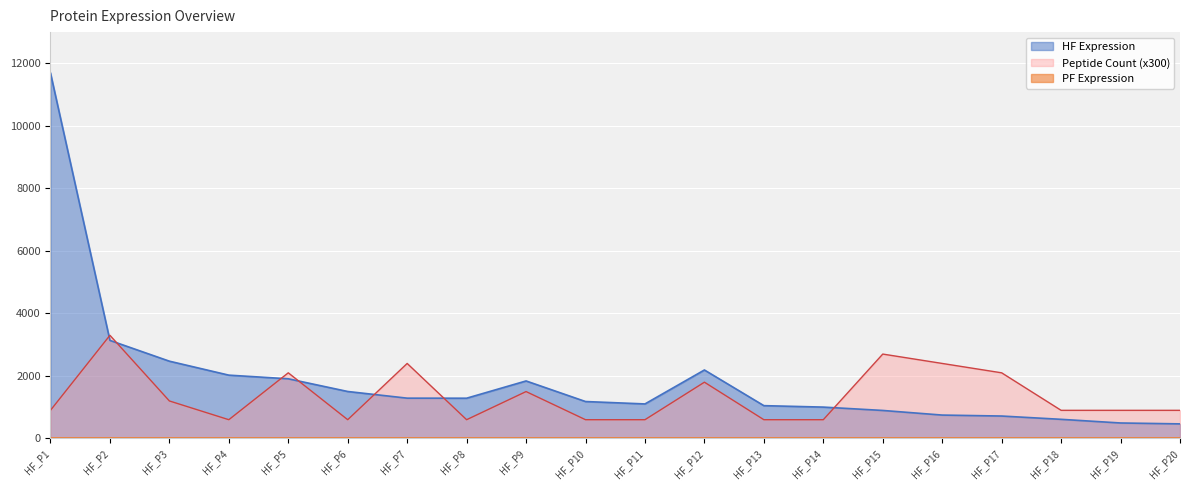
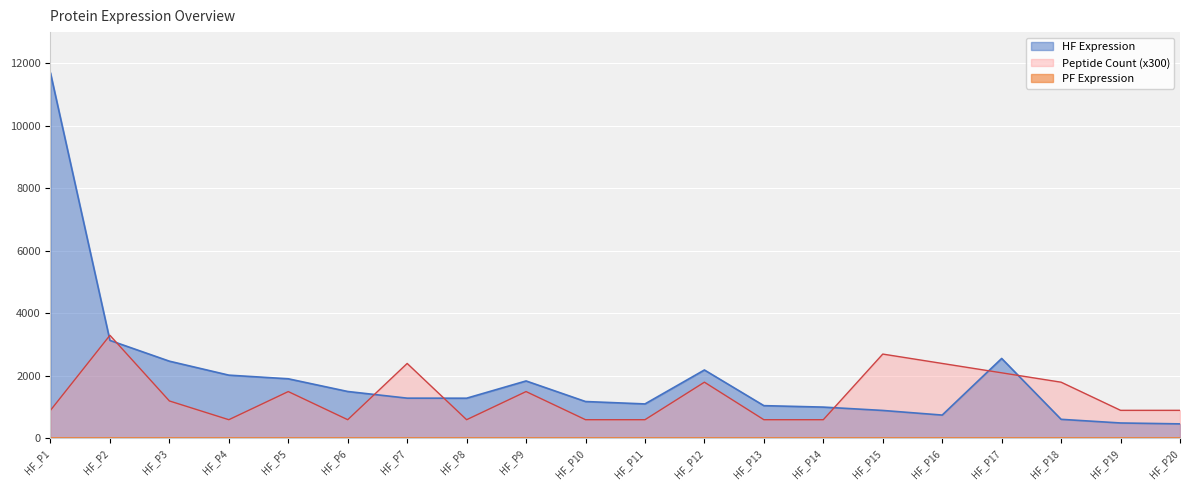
  {
    "HF Expression": {
      "HF_P1": 11700,
      "HF_P2": 3100,
      "HF_P3": 2500,
      "HF_P4": 2000,
      "HF_P5": 1900,
      "HF_P6": 1500,
      "HF_P7": 1300,
      "HF_P8": 1300,
      "HF_P9": 1800,
      "HF_P10": 1200,
      "HF_P11": 1100,
      "HF_P12": 2200,
      "HF_P13": 1000,
      "HF_P14": 1000,
      "HF_P15": 900,
      "HF_P16": 700,
-     "HF_P17": 700,
+     "HF_P17": 2600,
      "HF_P18": 600,
      "HF_P19": 500,
      "HF_P20": 500
    },
    "Peptide Count (x300)": {
      "HF_P1": 900,
      "HF_P2": 3300,
      "HF_P3": 1200,
      "HF_P4": 600,
-     "HF_P5": 2100,
+     "HF_P5": 1500,
      "HF_P6": 600,
      "HF_P7": 2400,
      "HF_P8": 600,
      "HF_P9": 1500,
      "HF_P10": 600,
      "HF_P11": 600,
      "HF_P12": 1800,
      "HF_P13": 600,
      "HF_P14": 600,
      "HF_P15": 2700,
      "HF_P16": 2400,
      "HF_P17": 2100,
-     "HF_P18": 900,
+     "HF_P18": 1800,
      "HF_P19": 900,
      "HF_P20": 900
    },
    "PF Expression": {
      "HF_P1": 0,
      "HF_P2": 0,
      "HF_P3": 0,
      "HF_P4": 0,
      "HF_P5": 0,
      "HF_P6": 0,
      "HF_P7": 0,
      "HF_P8": 0,
      "HF_P9": 0,
      "HF_P10": 0,
      "HF_P11": 0,
      "HF_P12": 0,
      "HF_P13": 0,
      "HF_P14": 0,
      "HF_P15": 0,
      "HF_P16": 0,
      "HF_P17": 0,
      "HF_P18": 0,
      "HF_P19": 0,
      "HF_P20": 0
    }
  }
